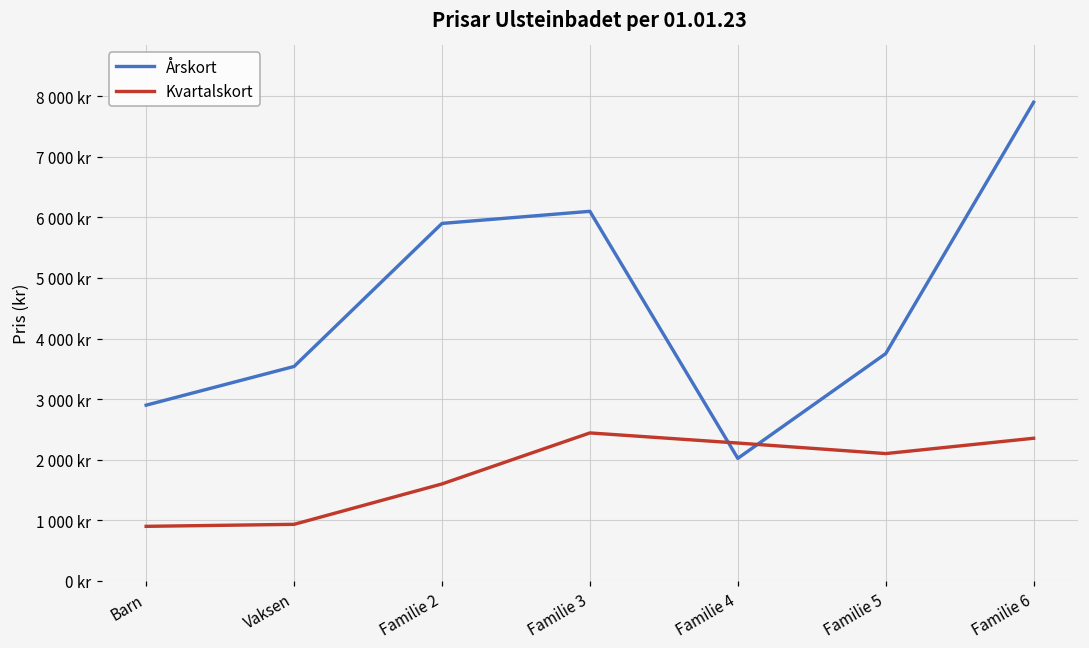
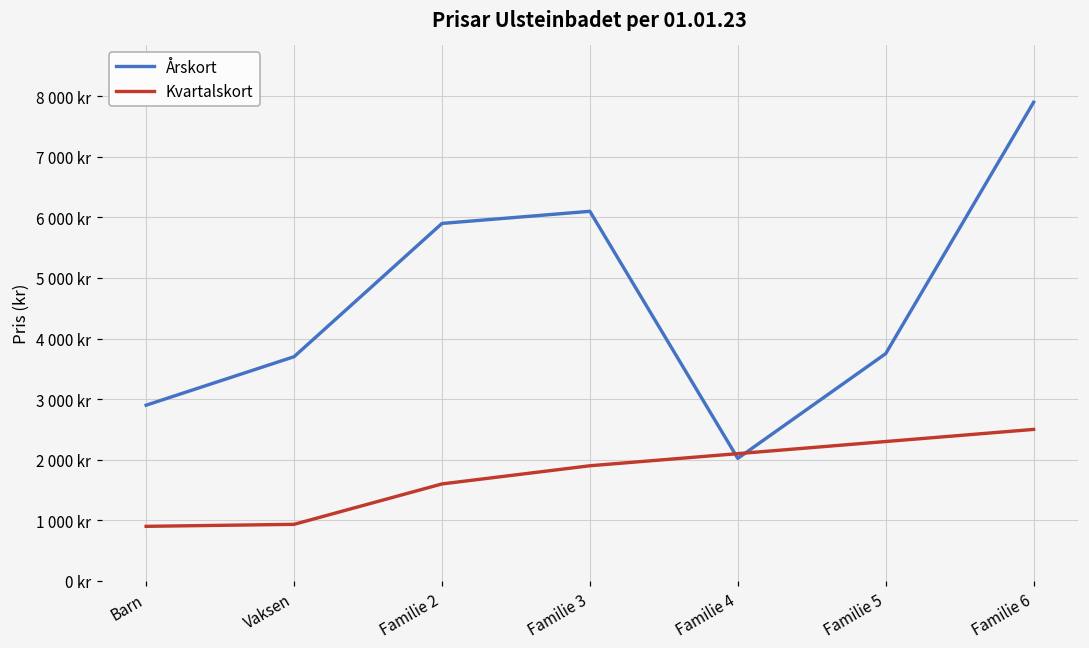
  {
    "Årskort": {
      "Barn": "2900 kr",
-     "Vaksen": "3500 kr",
+     "Vaksen": "3700 kr",
      "Familie 2": "5900 kr",
      "Familie 3": "6100 kr",
      "Familie 4": "2000 kr",
      "Familie 5": "3800 kr",
      "Familie 6": "7900 kr"
    },
    "Kvartalskort": {
      "Barn": "900 kr",
      "Vaksen": "900 kr",
      "Familie 2": "1600 kr",
-     "Familie 3": "2400 kr",
-     "Familie 4": "2300 kr",
-     "Familie 5": "2100 kr",
-     "Familie 6": "2400 kr"
+     "Familie 3": "1900 kr",
+     "Familie 4": "2100 kr",
+     "Familie 5": "2300 kr",
+     "Familie 6": "2500 kr"
    }
  }
